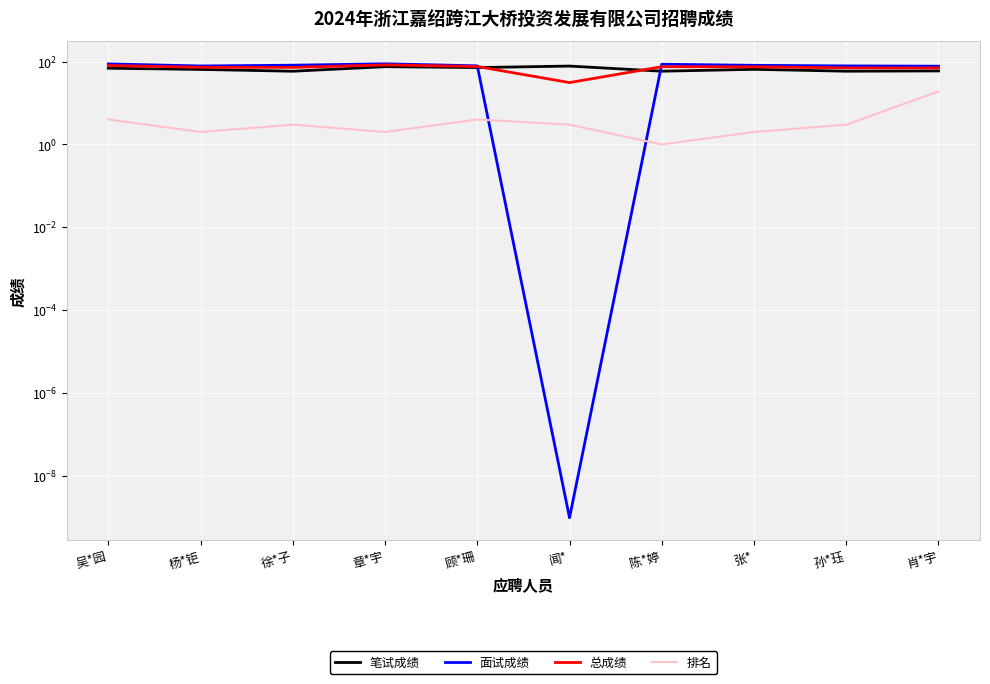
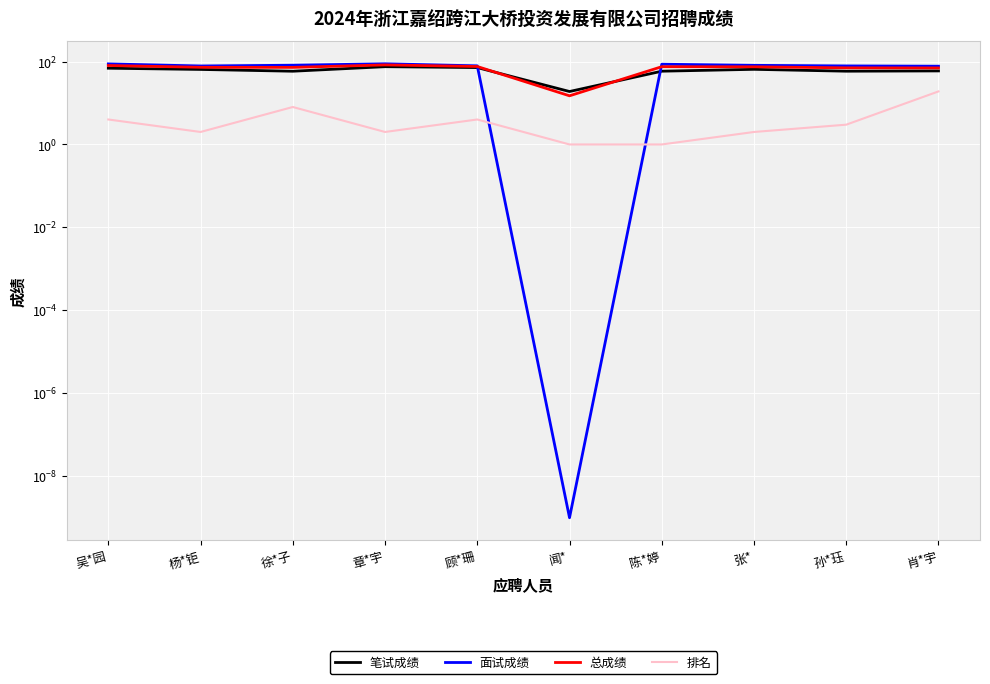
  {
    "笔试成绩": {
      "吴*园": 70,
      "徐*子": 60,
-     "闻*": 80,
+     "闻*": 20,
      "陈*婷": 60,
      "孙*珏": 60,
      "肖*宇": 60
    },
    "面试成绩": {
      "闻*": 0.0000000010
    },
    "总成绩": {
-     "闻*": 30
+     "闻*": 15
    },
    "排名": {
      "吴*园": 4,
      "杨*钜": 2,
-     "徐*子": 3,
+     "徐*子": 8,
      "章*宇": 2,
      "顾*珊": 4,
-     "闻*": 3,
+     "闻*": 1,
      "陈*婷": 1,
      "张*": 2,
      "孙*珏": 3,
      "肖*宇": 20
    }
  }
